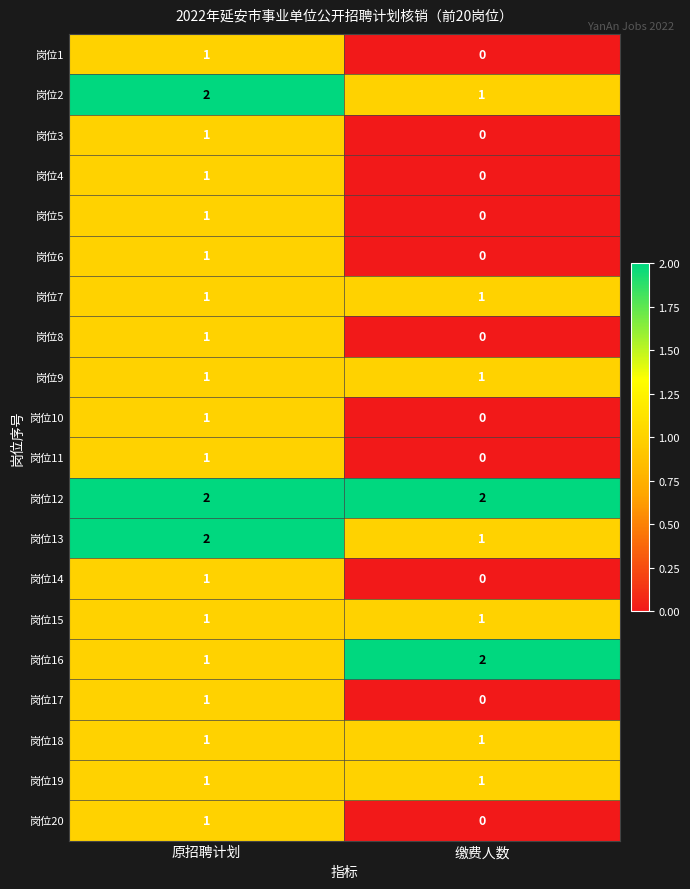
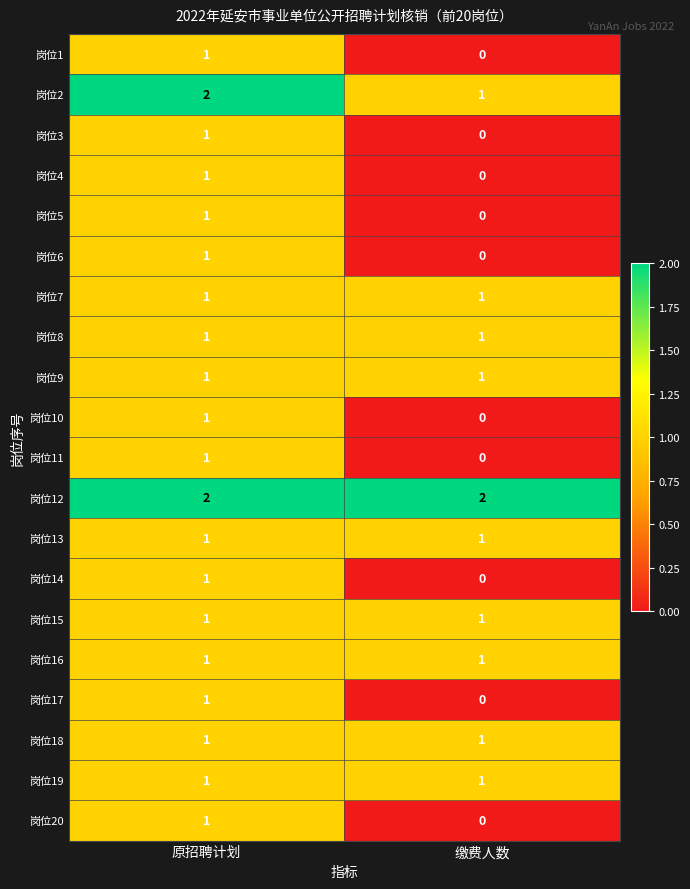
  {
    "岗位1": {
      "原招聘计划": 1,
      "缴费人数": 0
    },
    "岗位2": {
      "原招聘计划": 2,
      "缴费人数": 1
    },
    "岗位3": {
      "原招聘计划": 1,
      "缴费人数": 0
    },
    "岗位4": {
      "原招聘计划": 1,
      "缴费人数": 0
    },
    "岗位5": {
      "原招聘计划": 1,
      "缴费人数": 0
    },
    "岗位6": {
      "原招聘计划": 1,
      "缴费人数": 0
    },
    "岗位7": {
      "原招聘计划": 1,
      "缴费人数": 1
    },
    "岗位8": {
      "原招聘计划": 1,
-     "缴费人数": 0
+     "缴费人数": 1
    },
    "岗位9": {
      "原招聘计划": 1,
      "缴费人数": 1
    },
    "岗位10": {
      "原招聘计划": 1,
      "缴费人数": 0
    },
    "岗位11": {
      "原招聘计划": 1,
      "缴费人数": 0
    },
    "岗位12": {
      "原招聘计划": 2,
      "缴费人数": 2
    },
    "岗位13": {
-     "原招聘计划": 2,
+     "原招聘计划": 1,
      "缴费人数": 1
    },
    "岗位14": {
      "原招聘计划": 1,
      "缴费人数": 0
    },
    "岗位15": {
      "原招聘计划": 1,
      "缴费人数": 1
    },
    "岗位16": {
      "原招聘计划": 1,
-     "缴费人数": 2
+     "缴费人数": 1
    },
    "岗位17": {
      "原招聘计划": 1,
      "缴费人数": 0
    },
    "岗位18": {
      "原招聘计划": 1,
      "缴费人数": 1
    },
    "岗位19": {
      "原招聘计划": 1,
      "缴费人数": 1
    },
    "岗位20": {
      "原招聘计划": 1,
      "缴费人数": 0
    }
  }
